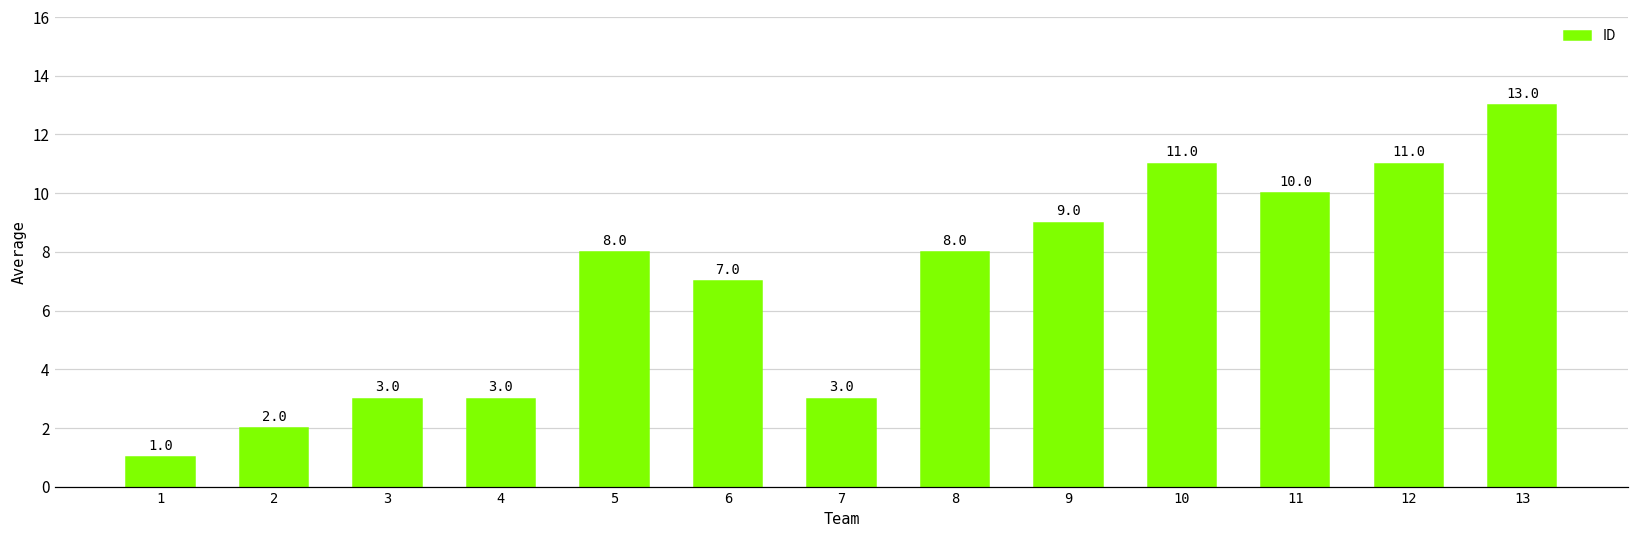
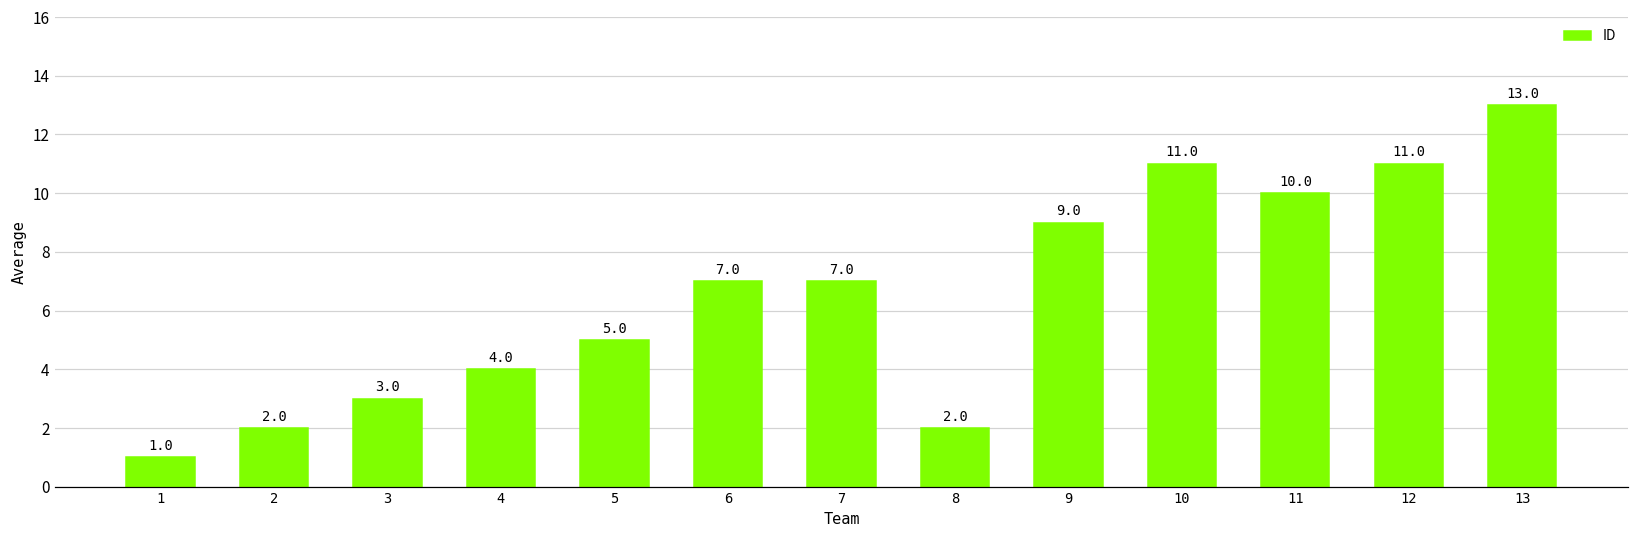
  {
    "1": 1.0,
    "2": 2.0,
    "3": 3.0,
-   "4": 3.0,
-   "5": 8.0,
+   "4": 4.0,
+   "5": 5.0,
    "6": 7.0,
-   "7": 3.0,
-   "8": 8.0,
+   "7": 7.0,
+   "8": 2.0,
    "9": 9.0,
    "10": 11.0,
    "11": 10.0,
    "12": 11.0,
    "13": 13.0
  }
